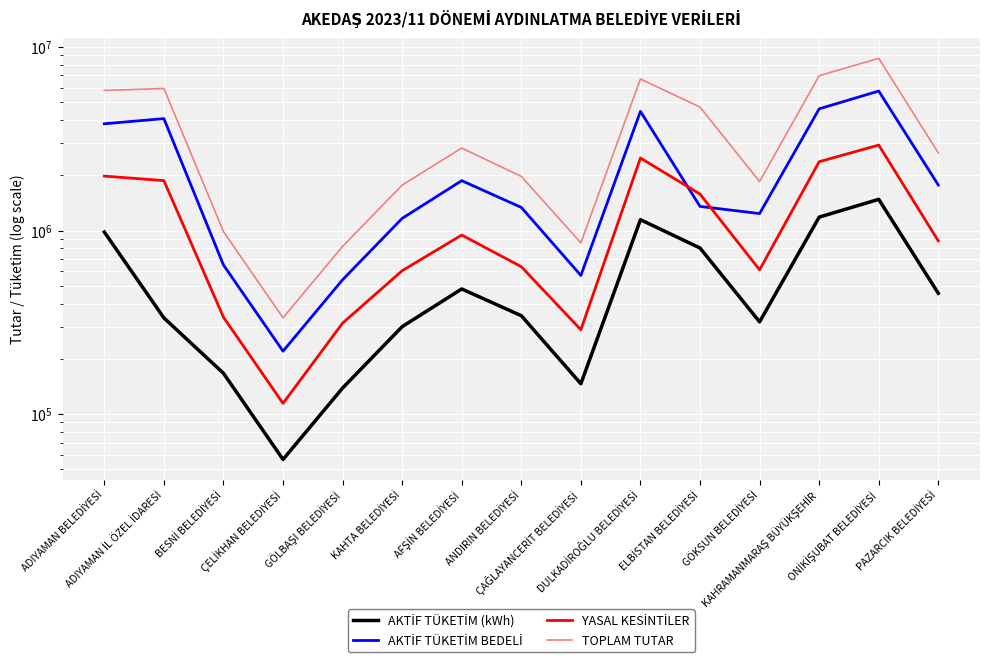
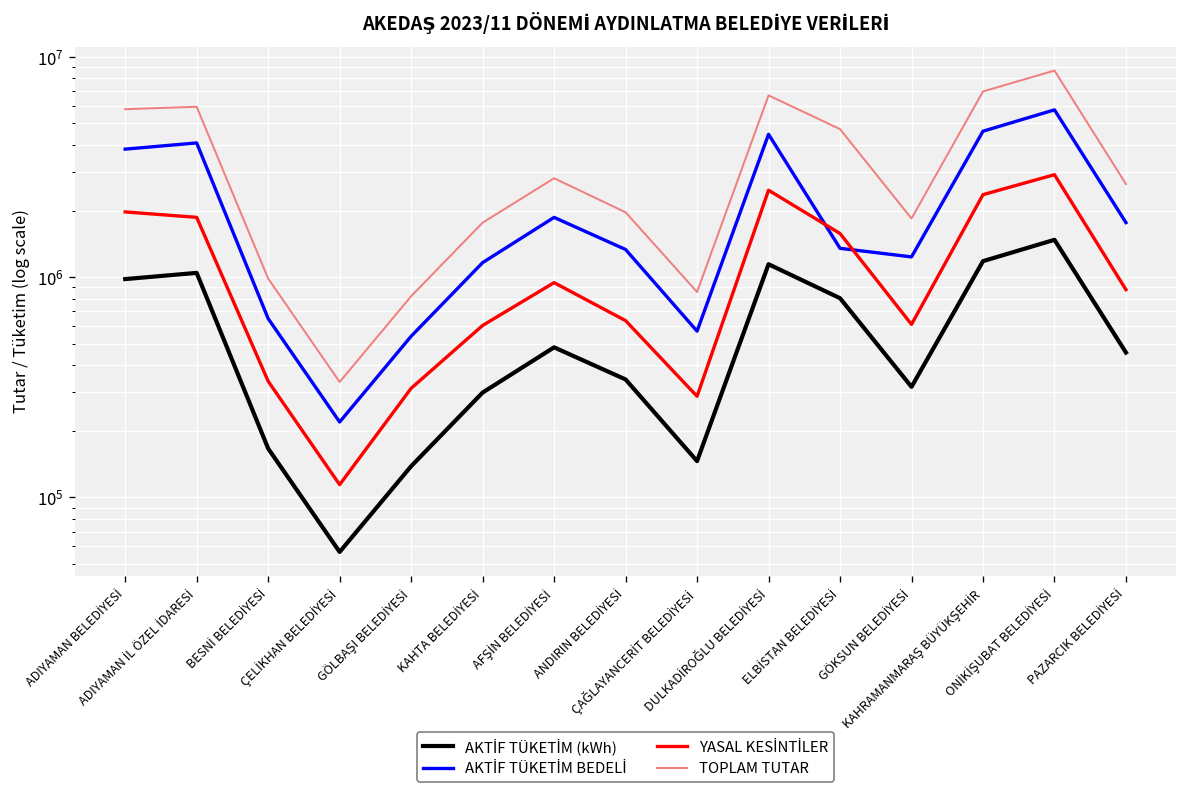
  {
    "AKTİF TÜKETİM (kWh)": {
      "ADIYAMAN BELEDİYESİ": 1000000,
-     "ADIYAMAN İL ÖZEL İDARESİ": 330000,
+     "ADIYAMAN İL ÖZEL İDARESİ": 1000000,
      "BESNİ BELEDİYESİ": 170000,
      "ÇELİKHAN BELEDİYESİ": 57000,
      "GÖLBAŞI BELEDİYESİ": 140000,
      "KAHTA BELEDİYESİ": 300000,
      "AFŞİN BELEDİYESİ": 480000,
      "ANDIRIN BELEDİYESİ": 340000,
      "ÇAĞLAYANCERİT BELEDİYESİ": 150000,
      "DULKADİROĞLU BELEDİYESİ": 1100000,
      "ELBİSTAN BELEDİYESİ": 800000,
      "GÖKSUN BELEDİYESİ": 320000,
      "KAHRAMANMARAŞ BÜYÜKŞEHİR": 1200000,
      "ONİKİŞUBAT BELEDİYESİ": 1500000,
      "PAZARCIK BELEDİYESİ": 460000
    },
    "AKTİF TÜKETİM BEDELİ": {
      "ADIYAMAN BELEDİYESİ": 3800000,
      "ADIYAMAN İL ÖZEL İDARESİ": 4100000,
      "BESNİ BELEDİYESİ": 650000,
      "ÇELİKHAN BELEDİYESİ": 220000,
      "GÖLBAŞI BELEDİYESİ": 540000,
      "KAHTA BELEDİYESİ": 1200000,
      "AFŞİN BELEDİYESİ": 1900000,
      "ANDIRIN BELEDİYESİ": 1300000,
      "ÇAĞLAYANCERİT BELEDİYESİ": 570000,
      "DULKADİROĞLU BELEDİYESİ": 4500000,
      "ELBİSTAN BELEDİYESİ": 1400000,
      "GÖKSUN BELEDİYESİ": 1200000,
      "KAHRAMANMARAŞ BÜYÜKŞEHİR": 4600000,
      "ONİKİŞUBAT BELEDİYESİ": 5800000,
      "PAZARCIK BELEDİYESİ": 1800000
    },
    "YASAL KESİNTİLER": {
      "ADIYAMAN BELEDİYESİ": 2000000,
      "ADIYAMAN İL ÖZEL İDARESİ": 1900000,
      "BESNİ BELEDİYESİ": 340000,
      "ÇELİKHAN BELEDİYESİ": 110000,
      "GÖLBAŞI BELEDİYESİ": 310000,
      "KAHTA BELEDİYESİ": 600000,
      "AFŞİN BELEDİYESİ": 900000,
      "ANDIRIN BELEDİYESİ": 640000,
      "ÇAĞLAYANCERİT BELEDİYESİ": 290000,
      "DULKADİROĞLU BELEDİYESİ": 2500000,
      "ELBİSTAN BELEDİYESİ": 1600000,
      "GÖKSUN BELEDİYESİ": 610000,
      "KAHRAMANMARAŞ BÜYÜKŞEHİR": 2400000,
      "ONİKİŞUBAT BELEDİYESİ": 2900000,
      "PAZARCIK BELEDİYESİ": 900000
    },
    "TOPLAM TUTAR": {
      "ADIYAMAN BELEDİYESİ": 5800000,
      "ADIYAMAN İL ÖZEL İDARESİ": 5900000,
      "BESNİ BELEDİYESİ": 1000000,
      "ÇELİKHAN BELEDİYESİ": 330000,
      "GÖLBAŞI BELEDİYESİ": 800000,
      "KAHTA BELEDİYESİ": 1800000,
      "AFŞİN BELEDİYESİ": 2800000,
      "ANDIRIN BELEDİYESİ": 2000000,
      "ÇAĞLAYANCERİT BELEDİYESİ": 900000,
      "DULKADİROĞLU BELEDİYESİ": 6700000,
      "ELBİSTAN BELEDİYESİ": 4700000,
      "GÖKSUN BELEDİYESİ": 1800000,
      "KAHRAMANMARAŞ BÜYÜKŞEHİR": 7000000,
      "ONİKİŞUBAT BELEDİYESİ": 9000000,
      "PAZARCIK BELEDİYESİ": 2600000
    }
  }
